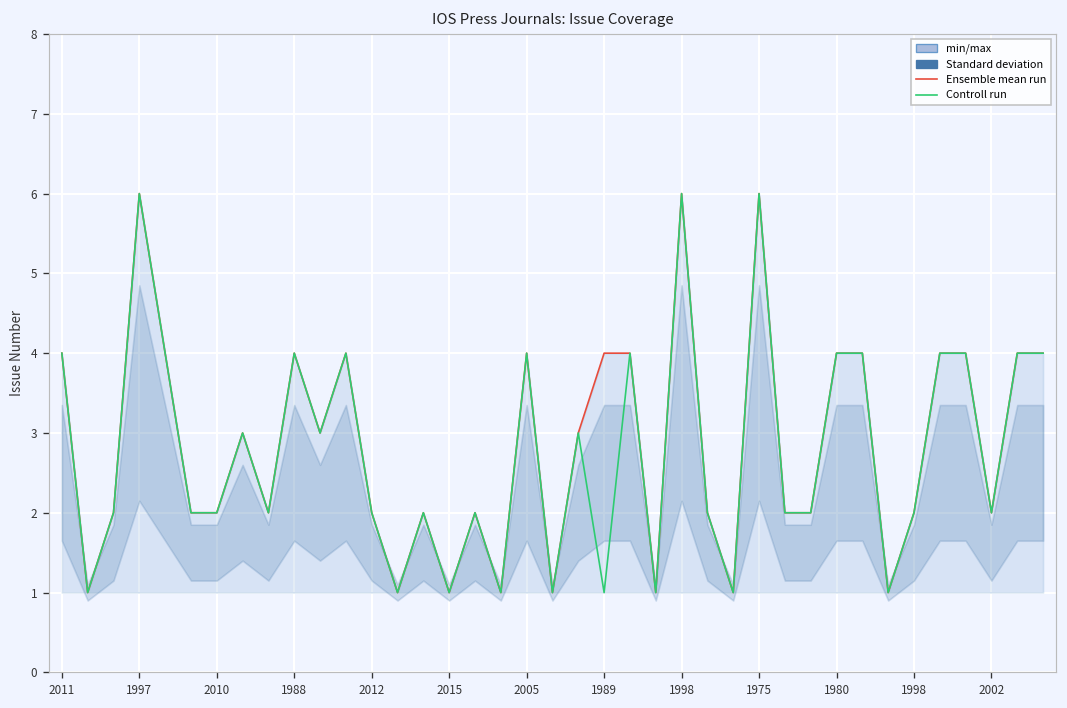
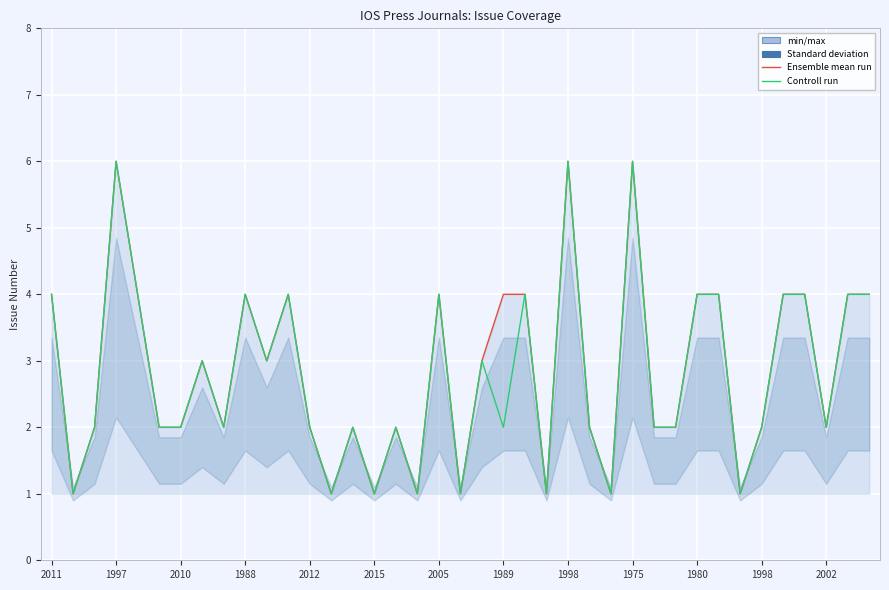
  {
    "Ensemble mean run": {
      "1989": 4
    },
    "Controll run": {
-     "1989": 1
+     "1989": 2
    }
  }
